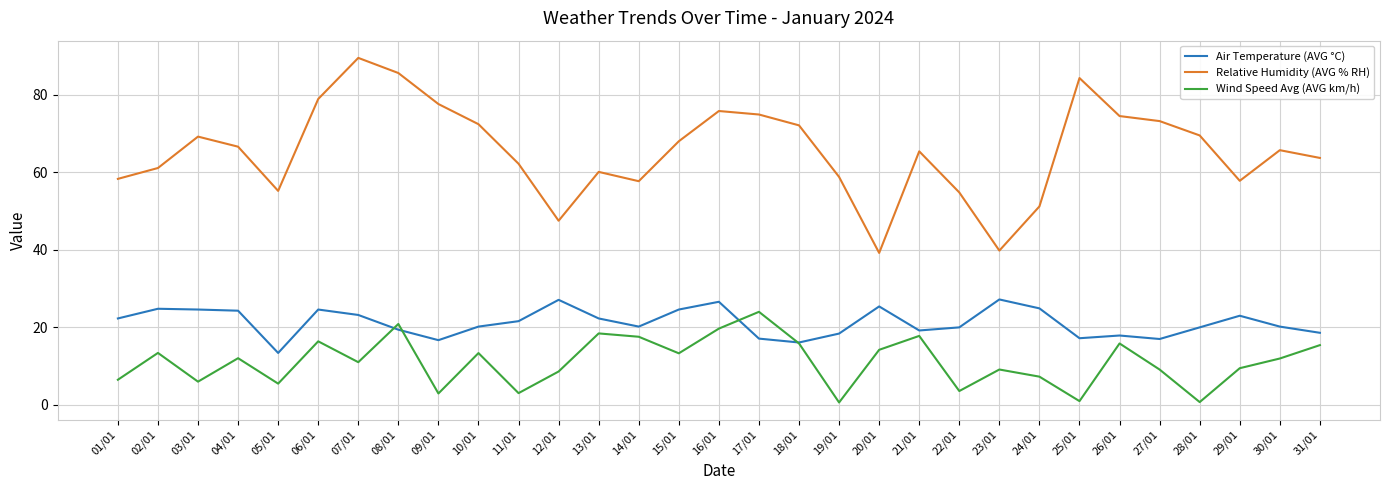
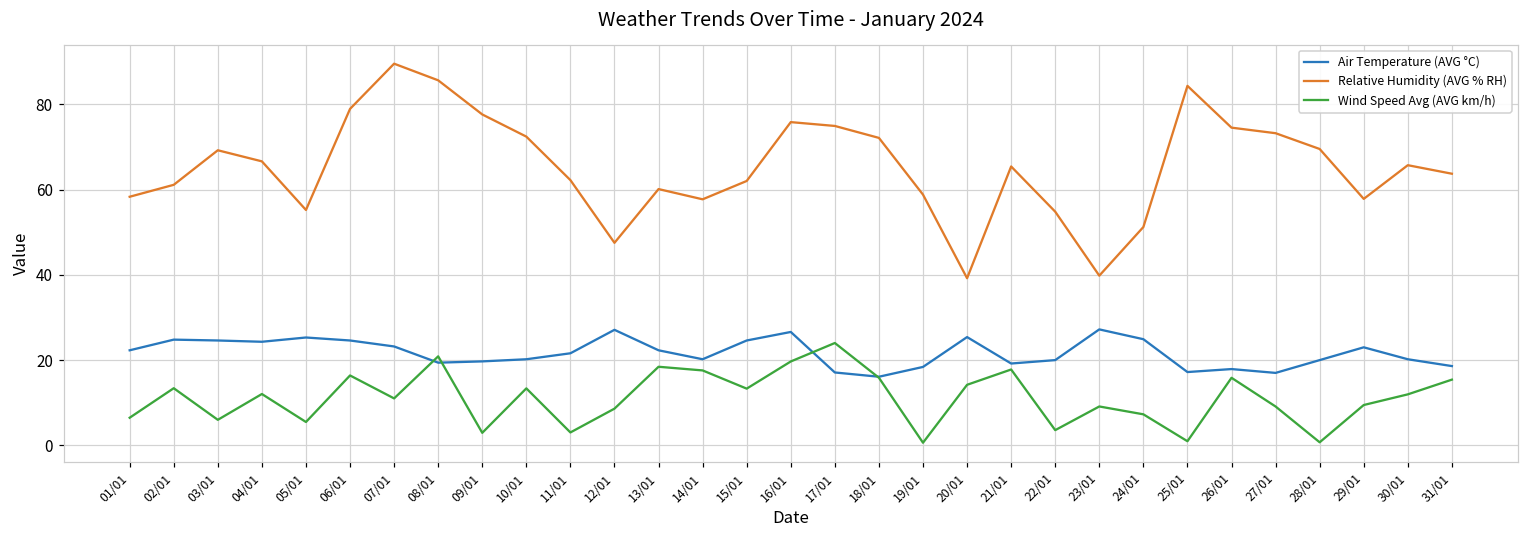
  {
    "Air Temperature (AVG °C)": {
      "01/01": 22,
      "02/01": 25,
      "03/01": 25,
      "04/01": 24,
-     "05/01": 13,
+     "05/01": 25,
      "06/01": 25,
      "07/01": 23,
      "08/01": 19,
-     "09/01": 17,
+     "09/01": 20,
      "10/01": 20,
      "11/01": 22,
      "12/01": 27,
      "13/01": 22,
      "14/01": 20,
      "15/01": 25,
      "16/01": 27,
      "17/01": 17,
      "19/01": 18,
      "20/01": 25,
      "21/01": 19,
      "22/01": 20,
      "23/01": 27,
      "24/01": 25,
      "25/01": 17,
      "26/01": 18,
      "27/01": 17,
      "28/01": 20,
      "29/01": 23,
      "30/01": 20,
      "31/01": 19
    },
    "Relative Humidity (AVG % RH)": {
      "01/01": 58,
      "02/01": 61,
      "03/01": 69,
      "04/01": 67,
      "05/01": 55,
      "06/01": 79,
      "07/01": 90,
      "08/01": 86,
      "09/01": 78,
      "10/01": 72,
      "11/01": 62,
      "12/01": 48,
      "13/01": 60,
      "14/01": 58,
-     "15/01": 68,
+     "15/01": 62,
      "16/01": 76,
      "17/01": 75,
      "18/01": 72,
      "19/01": 59,
      "20/01": 39,
      "21/01": 65,
      "22/01": 55,
      "23/01": 40,
      "24/01": 51,
      "25/01": 84,
      "26/01": 75,
      "27/01": 73,
      "28/01": 70,
      "29/01": 58,
      "30/01": 66,
      "31/01": 64
    },
    "Wind Speed Avg (AVG km/h)": {
      "01/01": 6,
      "02/01": 13,
      "03/01": 6,
      "04/01": 12,
      "05/01": 5,
      "06/01": 16,
      "07/01": 11,
      "08/01": 21,
      "09/01": 3,
      "10/01": 13,
      "11/01": 3,
      "12/01": 9,
      "13/01": 18,
      "14/01": 18,
      "15/01": 13,
      "16/01": 20,
      "17/01": 24,
      "19/01": 1,
      "20/01": 14,
      "21/01": 18,
      "22/01": 4,
      "23/01": 9,
      "24/01": 7,
      "25/01": 1,
      "26/01": 16,
      "27/01": 9,
      "28/01": 1,
      "29/01": 9,
      "30/01": 12,
      "31/01": 15
    }
  }
